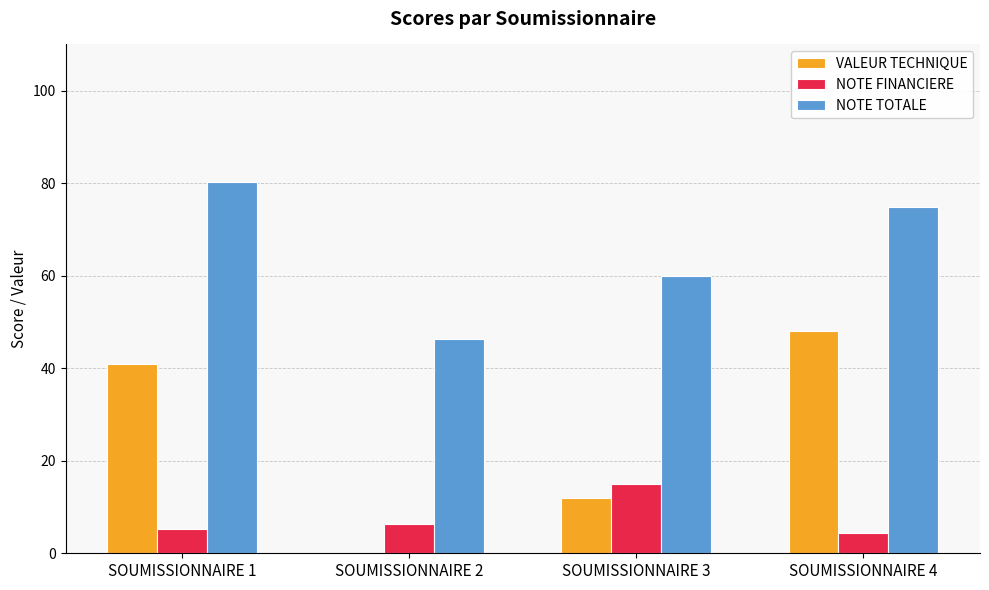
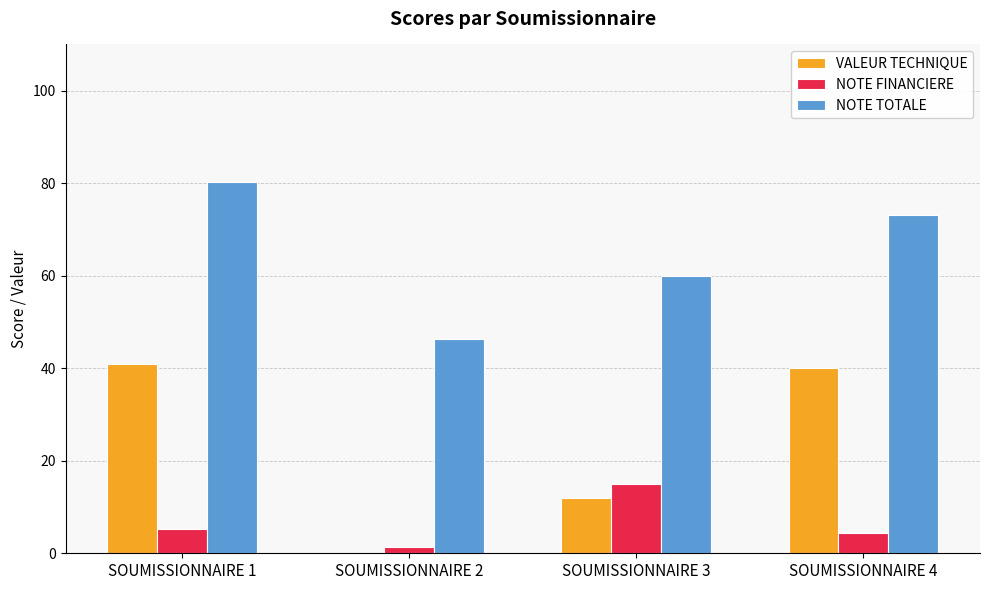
  {
    "VALEUR TECHNIQUE": {
      "SOUMISSIONNAIRE 1": 41,
      "SOUMISSIONNAIRE 2": 0,
      "SOUMISSIONNAIRE 3": 12,
-     "SOUMISSIONNAIRE 4": 48
+     "SOUMISSIONNAIRE 4": 40
    },
    "NOTE FINANCIERE": {
      "SOUMISSIONNAIRE 1": 5,
-     "SOUMISSIONNAIRE 2": 6,
+     "SOUMISSIONNAIRE 2": 1,
      "SOUMISSIONNAIRE 3": 15,
      "SOUMISSIONNAIRE 4": 4
    },
    "NOTE TOTALE": {
      "SOUMISSIONNAIRE 1": 80,
      "SOUMISSIONNAIRE 2": 46,
      "SOUMISSIONNAIRE 3": 60,
-     "SOUMISSIONNAIRE 4": 75
+     "SOUMISSIONNAIRE 4": 73
    }
  }
